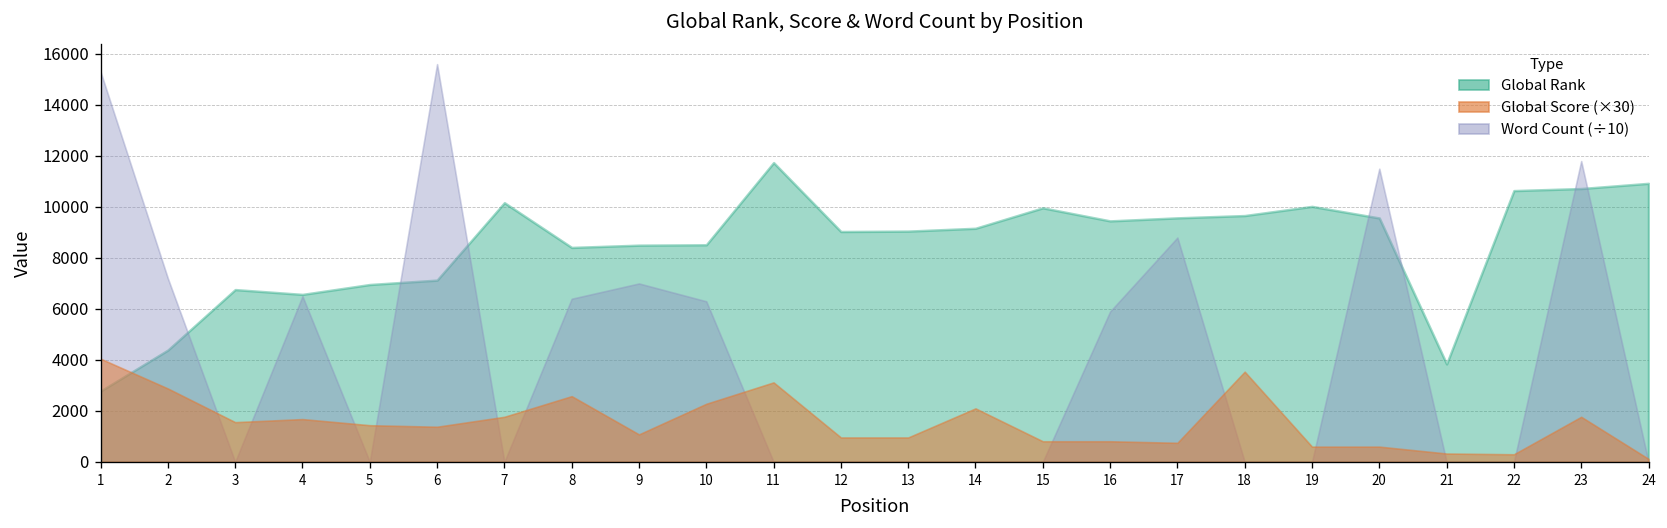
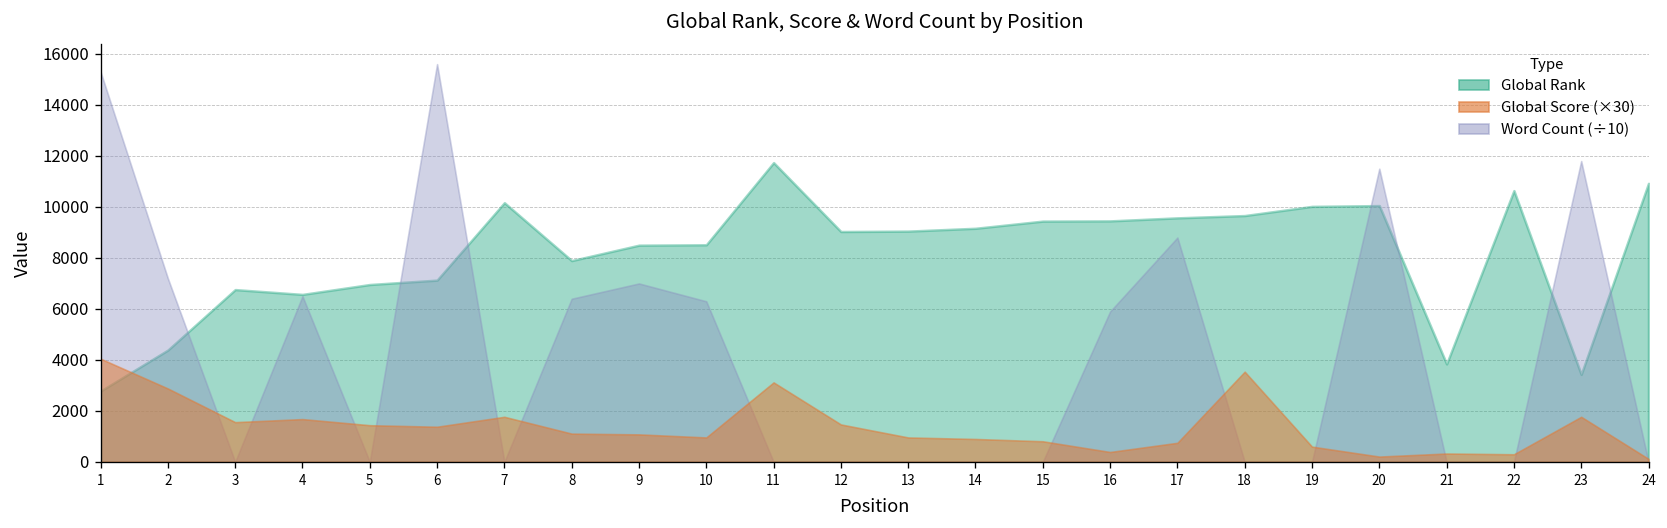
  {
    "Global Rank": {
      "1": 2800,
      "2": 4400,
      "3": 6800,
      "5": 7000,
      "6": 7100,
      "7": 10200,
-     "8": 8400,
+     "8": 7900,
      "9": 8500,
      "10": 8500,
      "11": 11700,
      "12": 9000,
      "13": 9100,
      "14": 9200,
-     "15": 10000,
+     "15": 9400,
      "16": 9500,
      "17": 9600,
      "18": 9700,
      "19": 10000,
-     "20": 9600,
+     "20": 10100,
      "21": 3800,
      "22": 10600,
-     "23": 10700,
+     "23": 3400,
      "24": 10900
    },
    "Global Score (×30)": {
      "1": 4100,
      "2": 2900,
      "3": 1600,
      "4": 1700,
      "5": 1400,
      "6": 1400,
      "7": 1800,
-     "8": 2600,
+     "8": 1100,
      "9": 1100,
-     "10": 2300,
+     "10": 1000,
      "11": 3100,
-     "12": 1000,
+     "12": 1500,
      "13": 1000,
-     "14": 2100,
+     "14": 900,
      "15": 800,
-     "16": 800,
+     "16": 400,
      "17": 800,
      "18": 3500,
      "19": 600,
-     "20": 600,
+     "20": 200,
      "21": 300,
      "22": 300,
      "23": 1800
    }
  }
